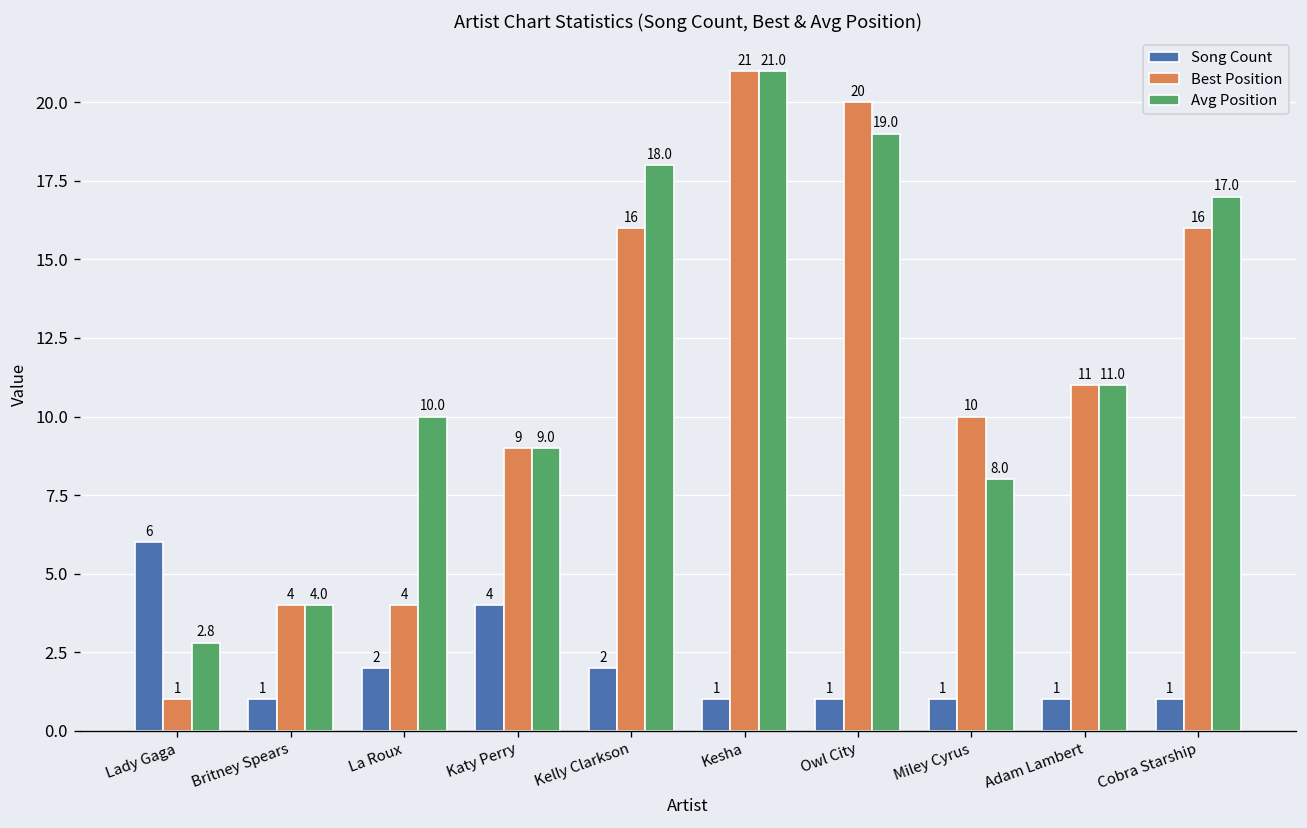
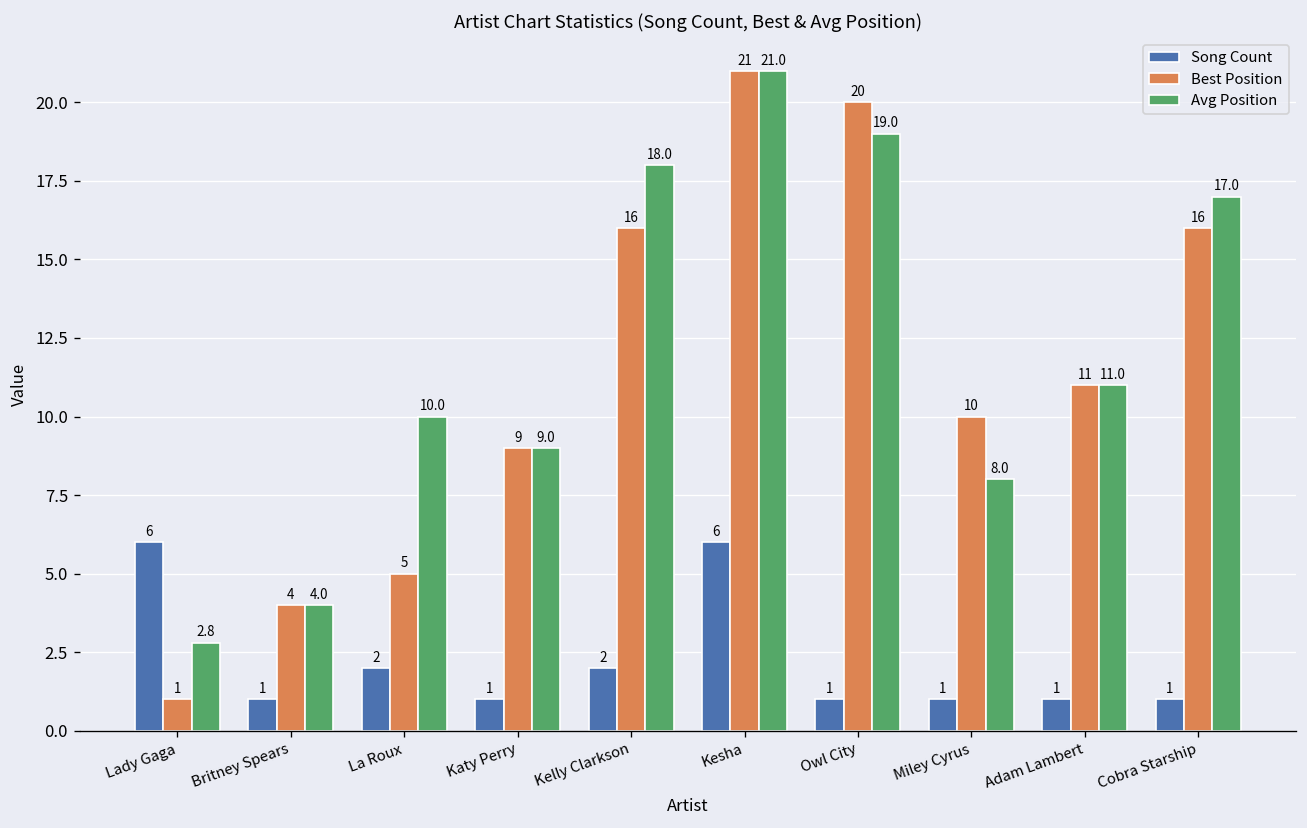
  {
    "Song Count": {
      "Lady Gaga": 6,
      "Britney Spears": 1,
      "La Roux": 2,
-     "Katy Perry": 4,
+     "Katy Perry": 1,
      "Kelly Clarkson": 2,
-     "Kesha": 1,
+     "Kesha": 6,
      "Owl City": 1,
      "Miley Cyrus": 1,
      "Adam Lambert": 1,
      "Cobra Starship": 1
    },
    "Best Position": {
      "Lady Gaga": 1,
      "Britney Spears": 4,
-     "La Roux": 4,
+     "La Roux": 5,
      "Katy Perry": 9,
      "Kelly Clarkson": 16,
      "Kesha": 21,
      "Owl City": 20,
      "Miley Cyrus": 10,
      "Adam Lambert": 11,
      "Cobra Starship": 16
    },
    "Avg Position": {
      "Lady Gaga": 2.8,
      "Britney Spears": 4.0,
      "La Roux": 10.0,
      "Katy Perry": 9.0,
      "Kelly Clarkson": 18.0,
      "Kesha": 21.0,
      "Owl City": 19.0,
      "Miley Cyrus": 8.0,
      "Adam Lambert": 11.0,
      "Cobra Starship": 17.0
    }
  }
